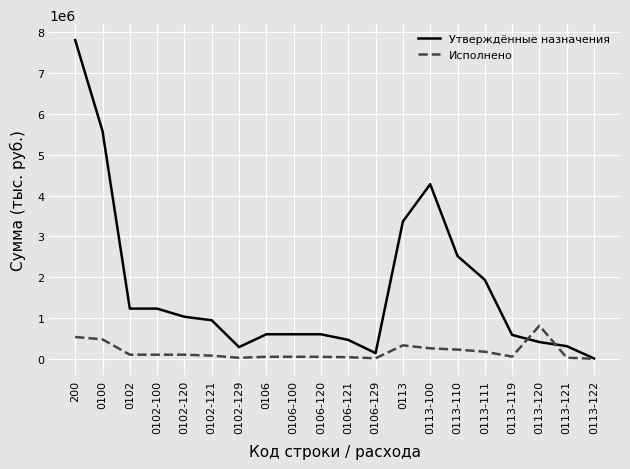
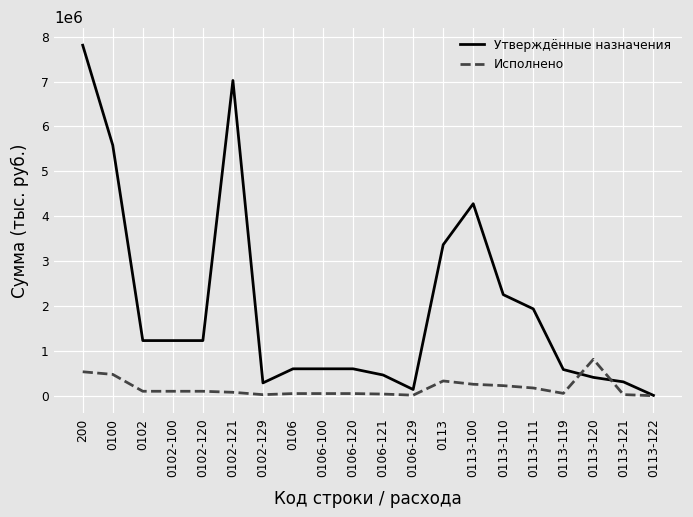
  {
    "Утверждённые назначения": {
      "200": 7800000,
      "0100": 5600000,
      "0102": 1200000,
      "0102-100": 1200000,
-     "0102-120": 1000000,
-     "0102-121": 900000,
+     "0102-120": 1200000,
+     "0102-121": 7000000,
      "0102-129": 300000,
      "0106": 600000,
      "0106-100": 600000,
      "0106-120": 600000,
      "0106-121": 500000,
      "0106-129": 100000,
      "0113": 3400000,
      "0113-100": 4300000,
-     "0113-110": 2500000,
+     "0113-110": 2300000,
      "0113-111": 1900000,
      "0113-119": 600000,
      "0113-120": 400000,
      "0113-121": 300000
    },
    "Исполнено": {
      "200": 500000,
      "0100": 500000,
      "0102": 100000,
      "0102-100": 100000,
      "0102-120": 100000,
      "0102-121": 100000,
      "0102-129": 0,
      "0106": 0,
      "0106-100": 0,
      "0106-120": 0,
      "0106-121": 0,
      "0106-129": 0,
      "0113": 300000,
      "0113-100": 300000,
      "0113-110": 200000,
      "0113-111": 200000,
      "0113-119": 100000,
      "0113-120": 800000,
      "0113-121": 0
    }
  }
